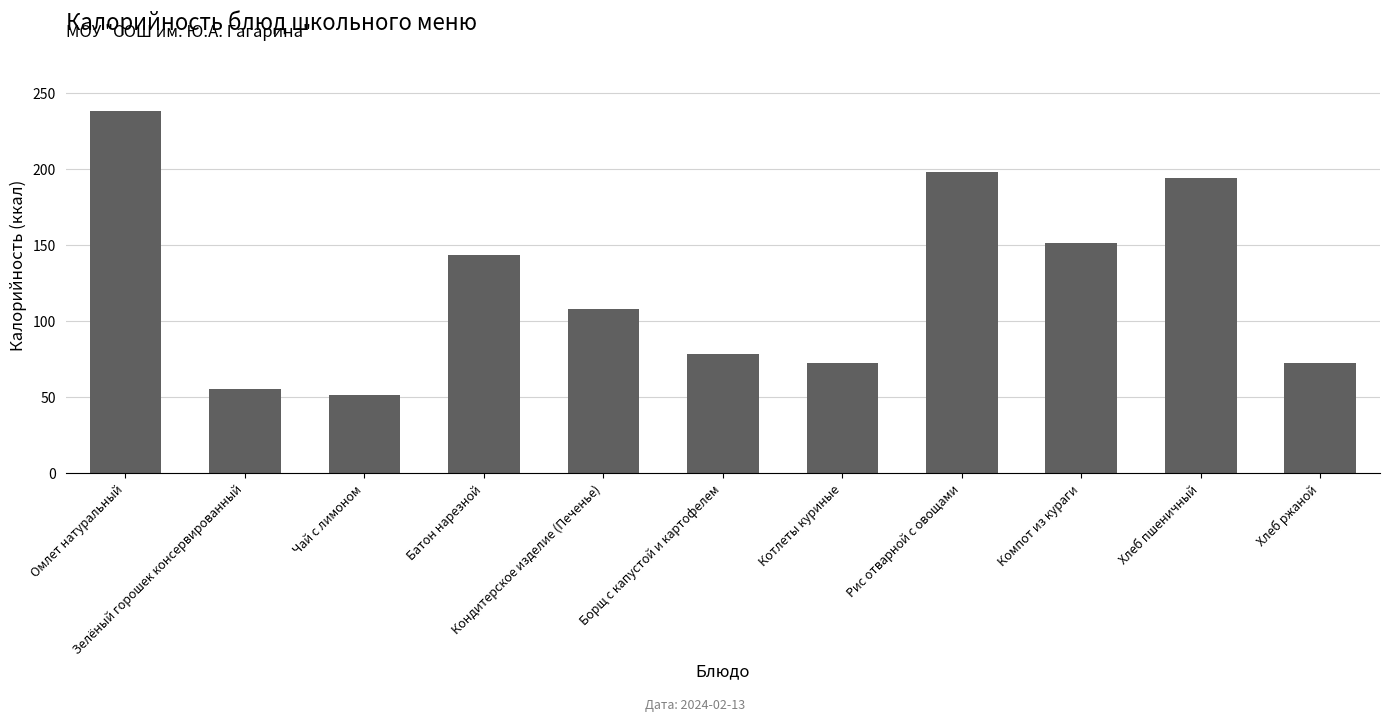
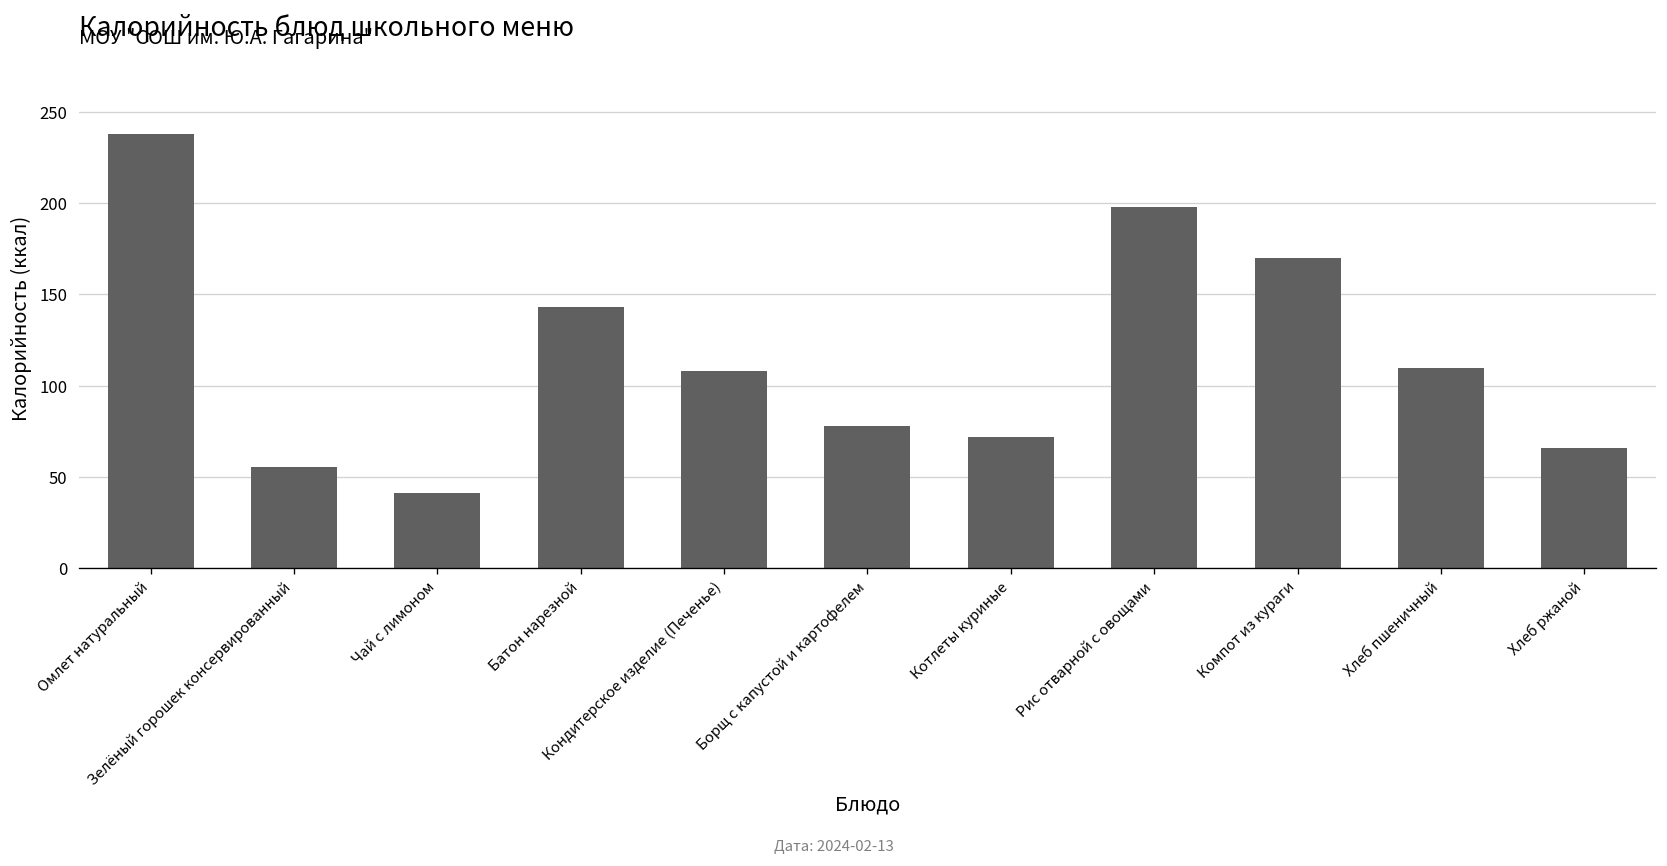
  {
    "Омлет натуральный": 238,
    "Зелёный горошек консервированный": 55,
-   "Чай с лимоном": 51,
+   "Чай с лимоном": 41,
    "Батон нарезной": 143,
    "Кондитерское изделие (Печенье)": 108,
    "Борщ с капустой и картофелем": 78,
    "Котлеты куриные": 72,
    "Рис отварной с овощами": 198,
-   "Компот из кураги": 151,
-   "Хлеб пшеничный": 194,
-   "Хлеб ржаной": 72
+   "Компот из кураги": 170,
+   "Хлеб пшеничный": 110,
+   "Хлеб ржаной": 66
  }
